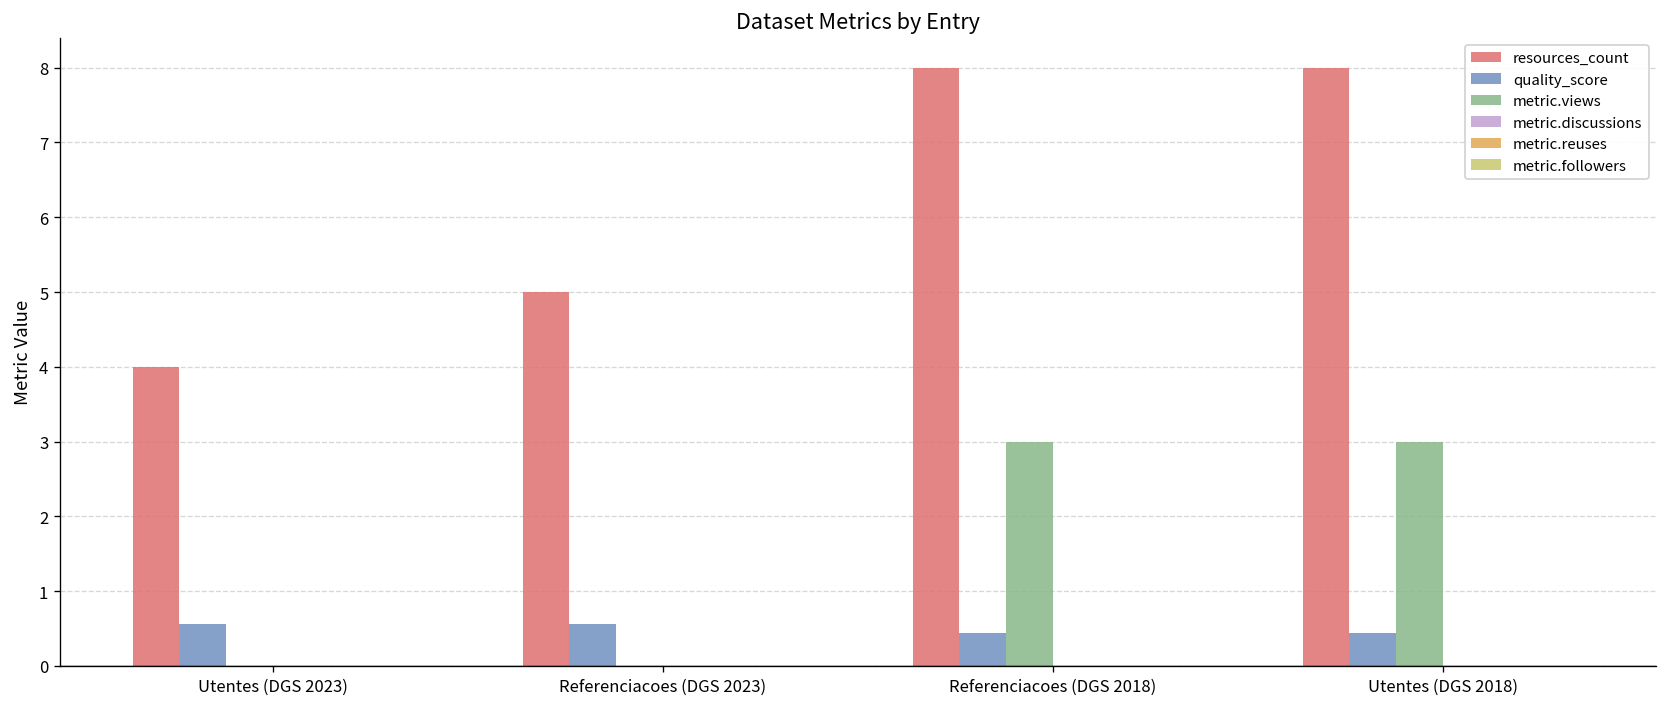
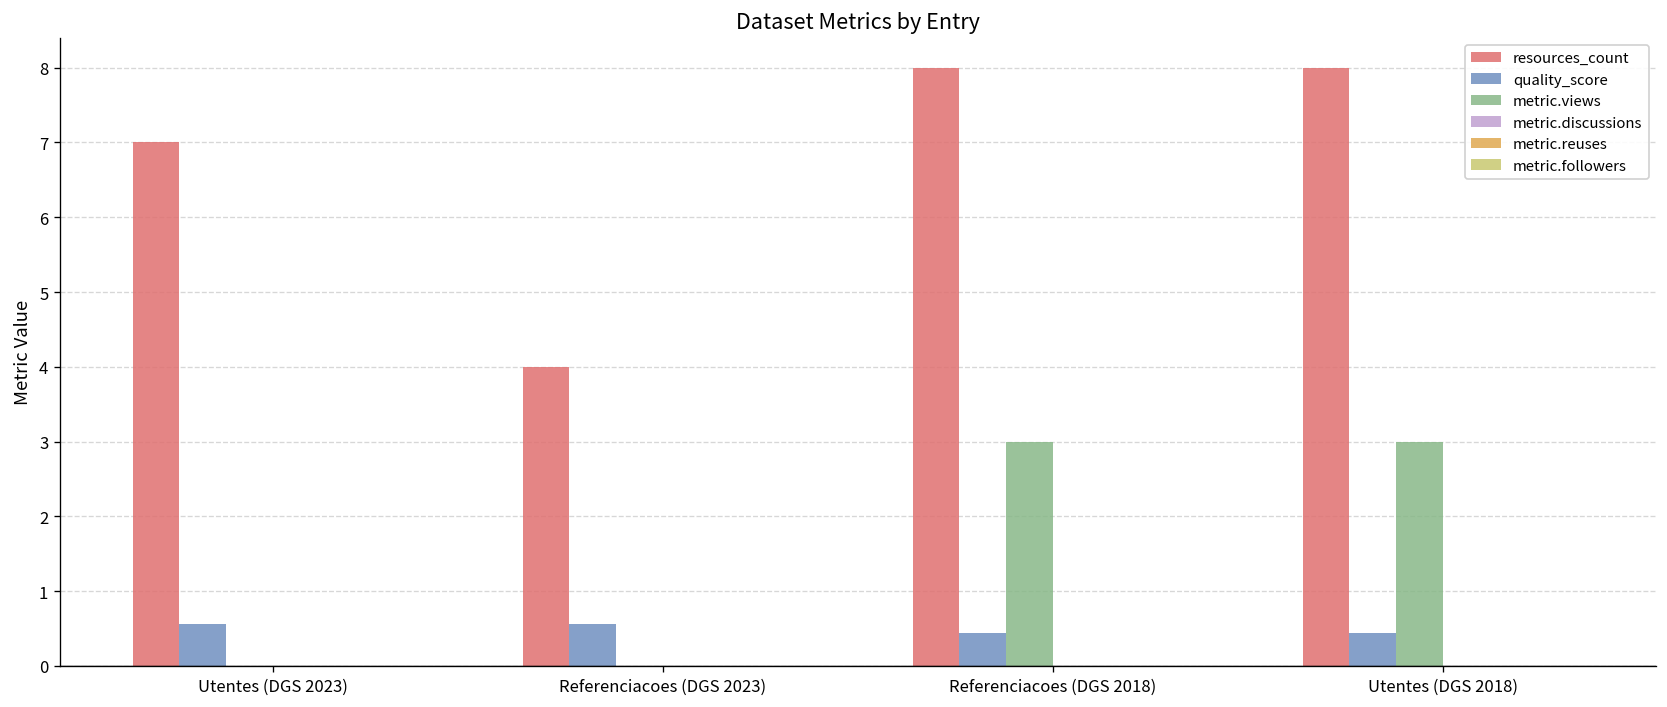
  {
    "resources_count": {
-     "Utentes (DGS 2023)": 4,
-     "Referenciacoes (DGS 2023)": 5,
+     "Utentes (DGS 2023)": 7,
+     "Referenciacoes (DGS 2023)": 4,
      "Referenciacoes (DGS 2018)": 8,
      "Utentes (DGS 2018)": 8
    },
    "quality_score": {
      "Utentes (DGS 2023)": 0.6,
      "Referenciacoes (DGS 2023)": 0.6,
      "Referenciacoes (DGS 2018)": 0.4,
      "Utentes (DGS 2018)": 0.4
    },
    "metric.views": {
      "Utentes (DGS 2023)": 0,
      "Referenciacoes (DGS 2023)": 0,
      "Referenciacoes (DGS 2018)": 3,
      "Utentes (DGS 2018)": 3
    },
    "metric.discussions": {
      "Utentes (DGS 2023)": 0,
      "Referenciacoes (DGS 2023)": 0,
      "Referenciacoes (DGS 2018)": 0,
      "Utentes (DGS 2018)": 0
    }
  }
